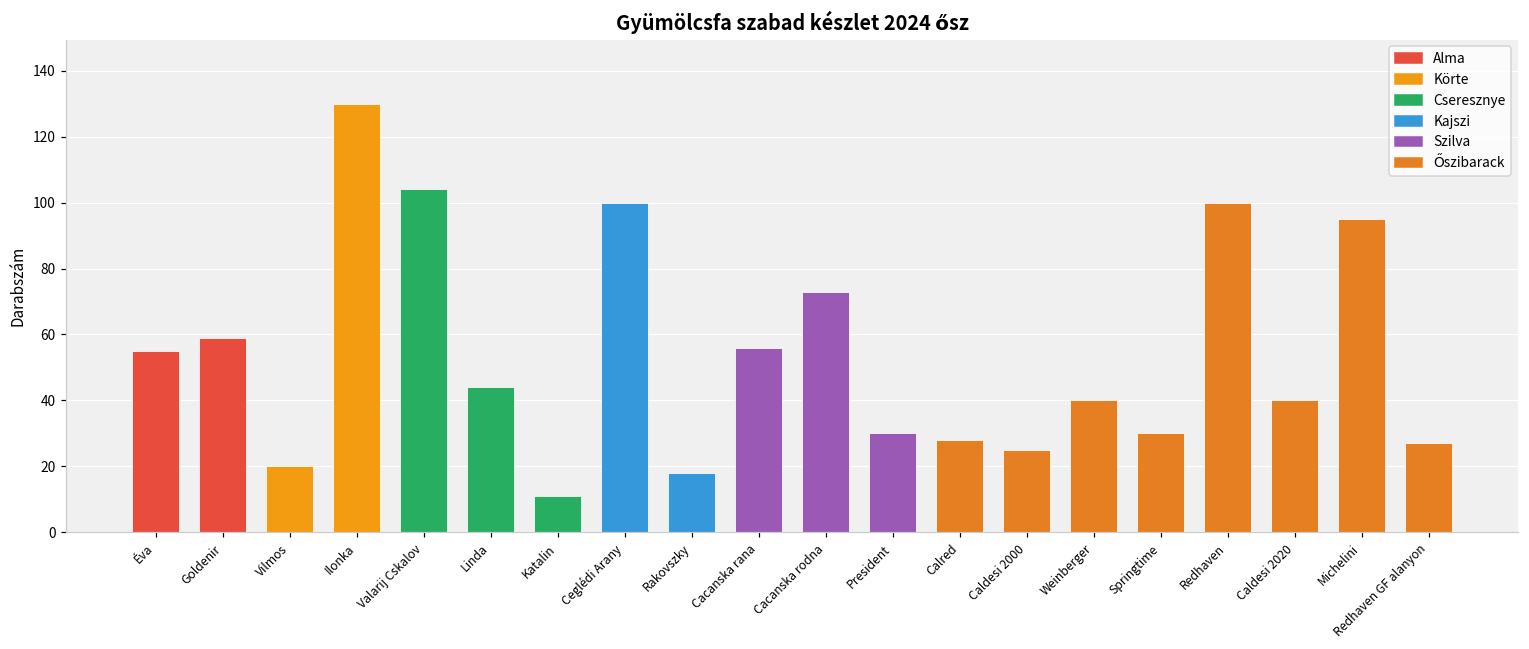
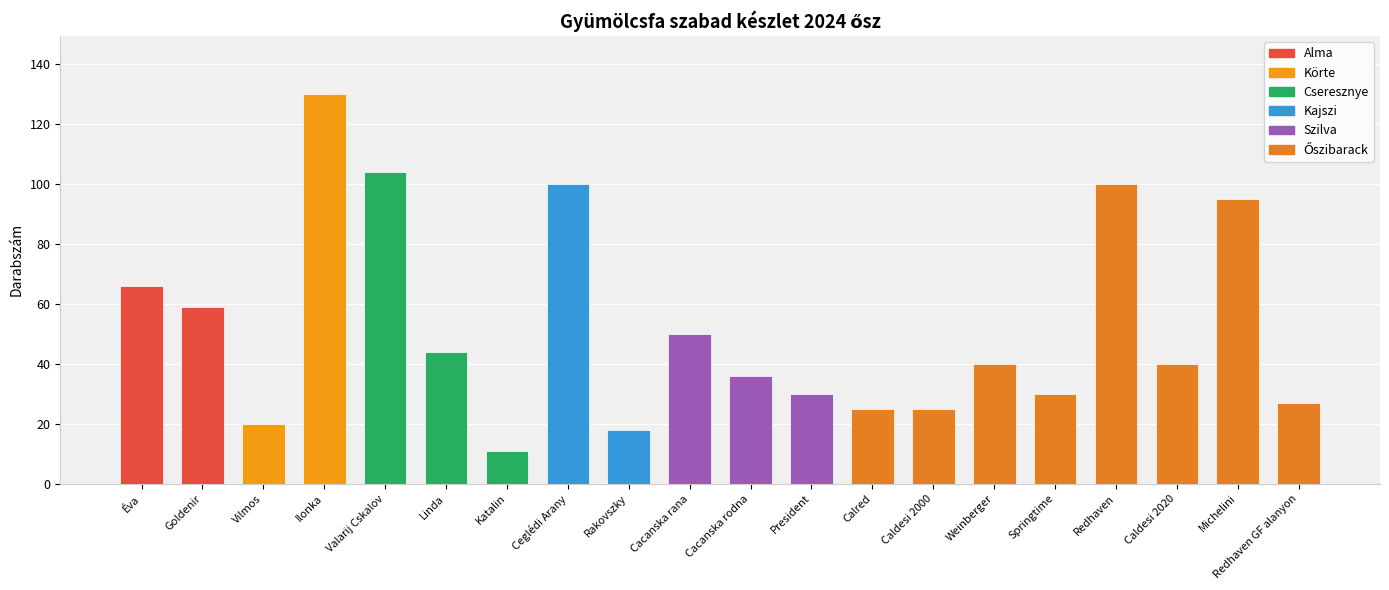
  {
-   "Éva": 55,
+   "Éva": 66,
    "Goldenir": 59,
    "Vilmos": 20,
    "Ilonka": 130,
    "Valarij Cskalov": 104,
    "Linda": 44,
    "Katalin": 11,
    "Ceglédi Arany": 100,
    "Rakovszky": 18,
-   "Cacanska rana": 56,
-   "Cacanska rodna": 73,
+   "Cacanska rana": 50,
+   "Cacanska rodna": 36,
    "President": 30,
-   "Calred": 28,
+   "Calred": 25,
    "Caldesi 2000": 25,
    "Weinberger": 40,
    "Springtime": 30,
    "Redhaven": 100,
    "Caldesi 2020": 40,
    "Michelini": 95,
    "Redhaven GF alanyon": 27
  }
